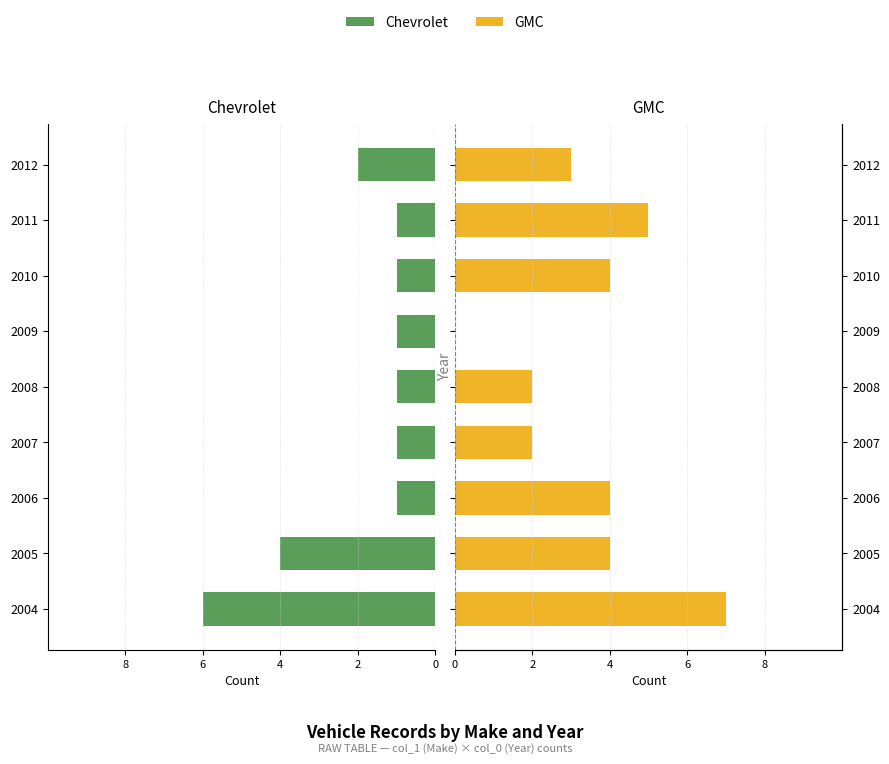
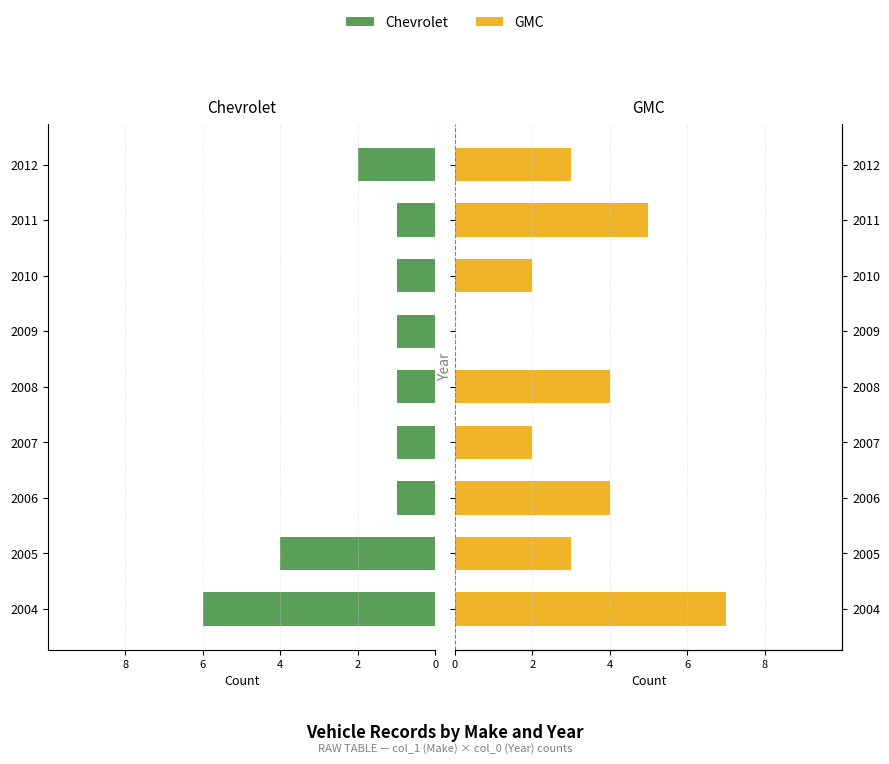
  {
    "GMC": {
      "2012": 3,
      "2011": 5,
-     "2010": 4,
+     "2010": 2,
      "2009": 0,
-     "2008": 2,
+     "2008": 4,
      "2007": 2,
      "2006": 4,
-     "2005": 4,
+     "2005": 3,
      "2004": 7
    }
  }
